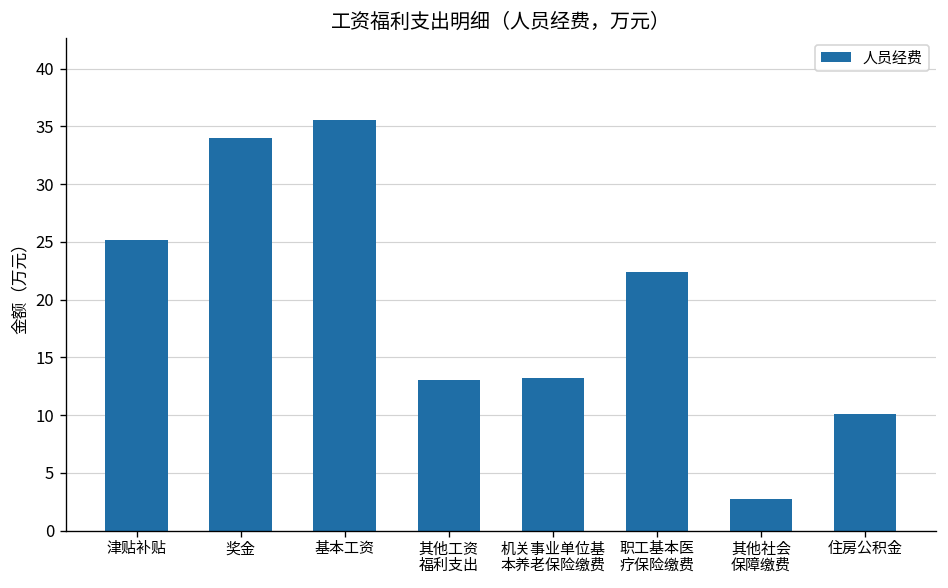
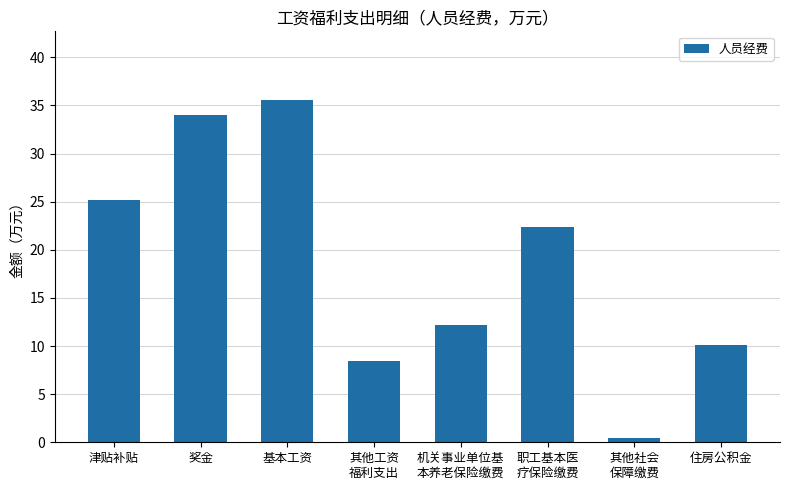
  {
    "津贴补贴": 25,
    "奖金": 34,
    "基本工资": 36,
-   "其他工资 福利支出": 13,
-   "机关事业单位基 本养老保险缴费": 13,
+   "其他工资 福利支出": 8,
+   "机关事业单位基 本养老保险缴费": 12,
    "职工基本医 疗保险缴费": 22,
-   "其他社会 保障缴费": 3,
+   "其他社会 保障缴费": 0,
    "住房公积金": 10
  }
